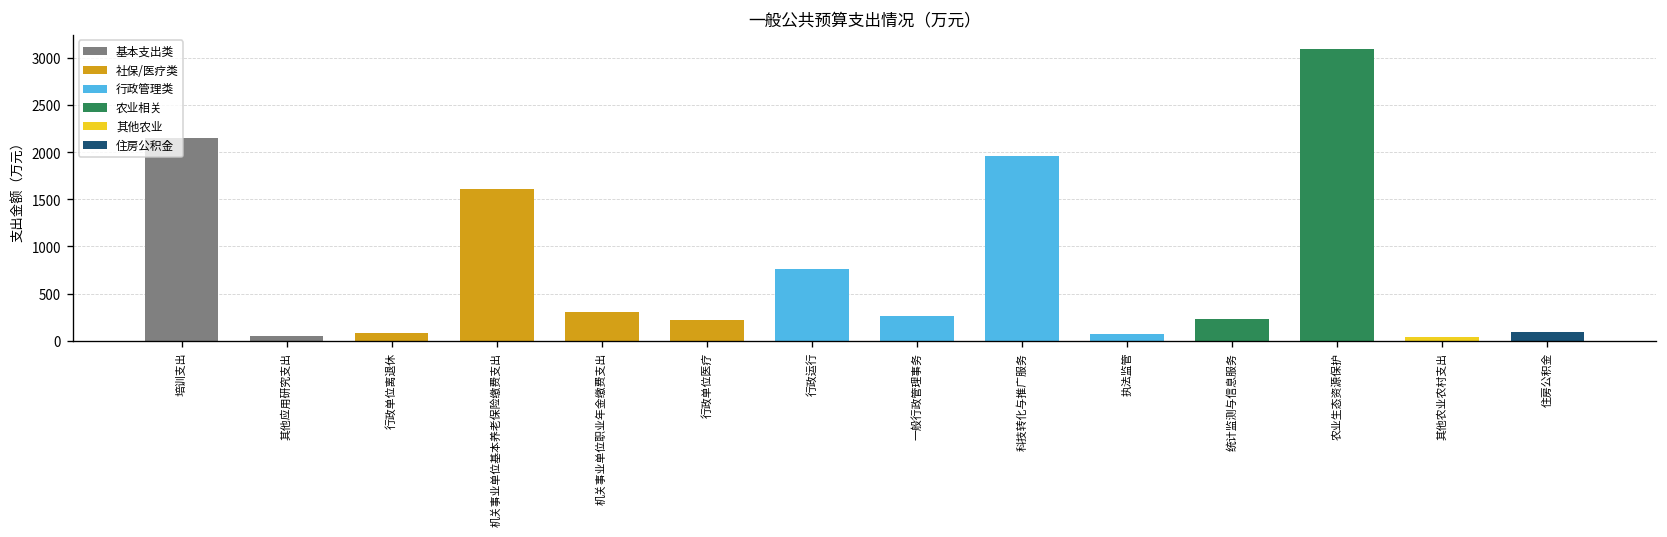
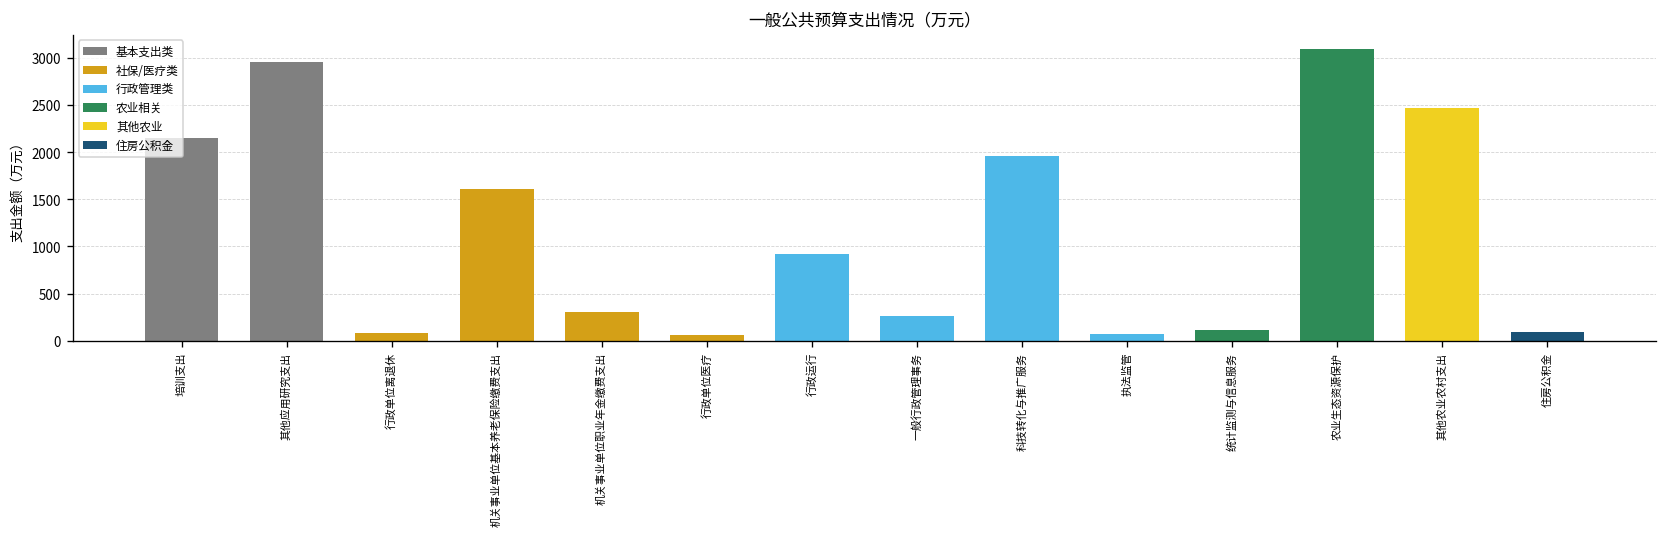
  {
-   "其他应用研究支出": 100,
+   "其他应用研究支出": 3000,
    "行政单位离退休": 100,
    "机关事业单位基本养老保险缴费支出": 1600,
    "机关事业单位职业年金缴费支出": 300,
-   "行政单位医疗": 200,
-   "行政运行": 800,
+   "行政单位医疗": 100,
+   "行政运行": 900,
    "一般行政管理事务": 300,
    "科技转化与推广服务": 2000,
    "执法监管": 100,
-   "统计监测与信息服务": 200,
+   "统计监测与信息服务": 100,
    "农业生态资源保护": 3100,
-   "其他农业农村支出": 0,
+   "其他农业农村支出": 2500,
    "住房公积金": 100
  }
